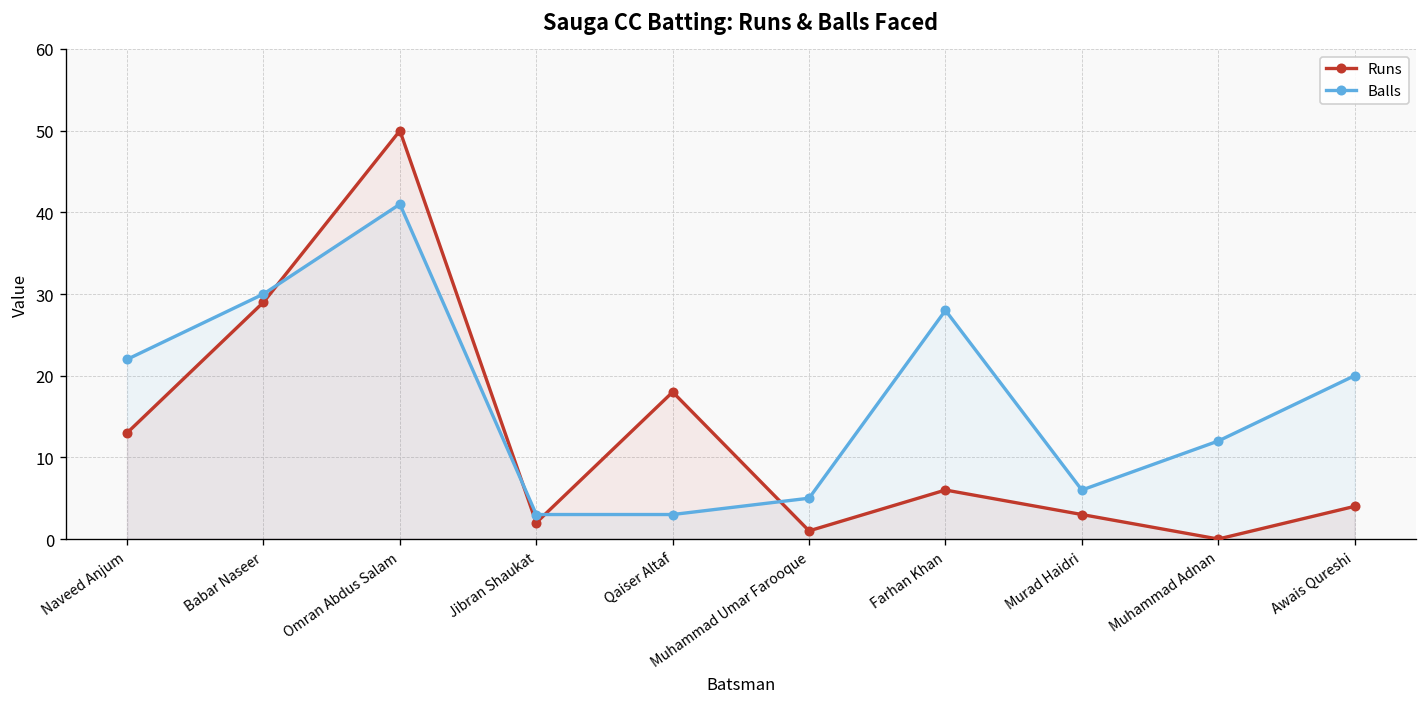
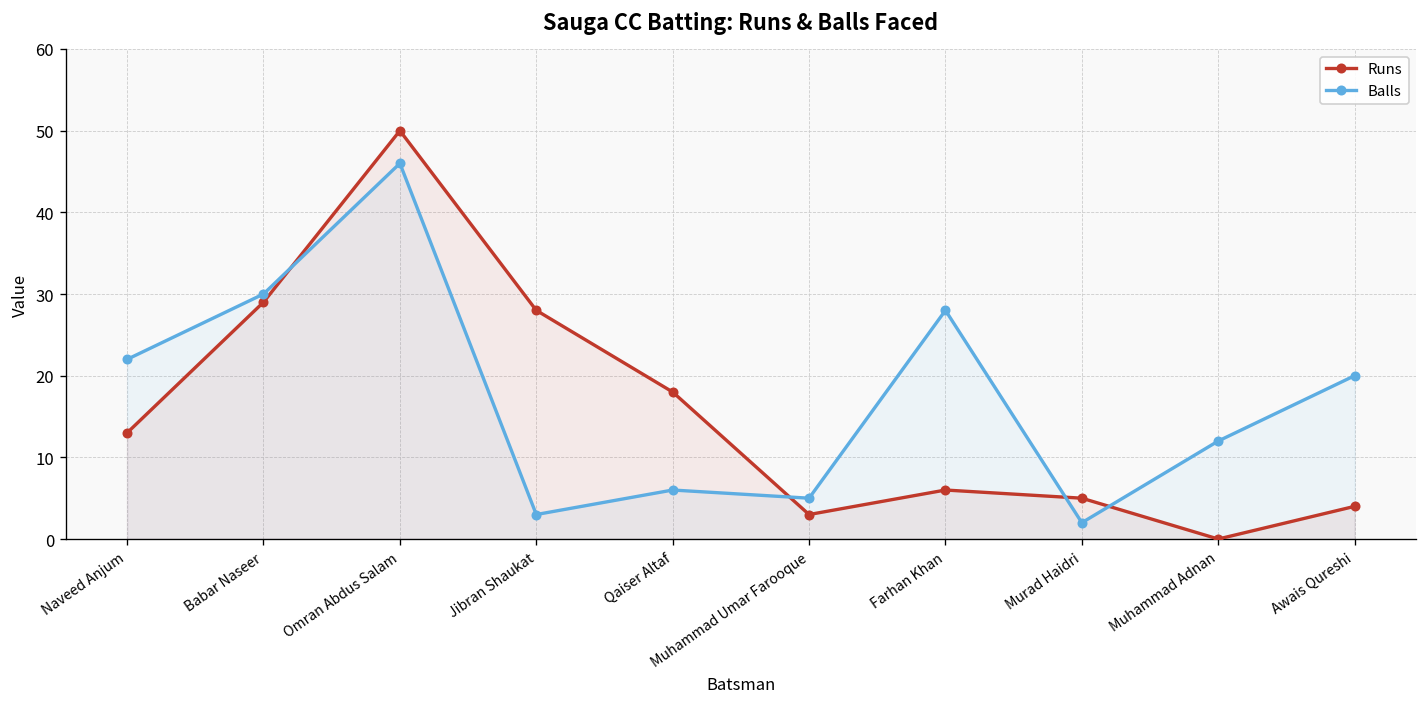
  {
    "Runs": {
      "Naveed Anjum": 13,
      "Babar Naseer": 29,
      "Omran Abdus Salam": 50,
-     "Jibran Shaukat": 2,
+     "Jibran Shaukat": 28,
      "Qaiser Altaf": 18,
-     "Muhammad Umar Farooque": 1,
+     "Muhammad Umar Farooque": 3,
      "Farhan Khan": 6,
-     "Murad Haidri": 3,
+     "Murad Haidri": 5,
      "Muhammad Adnan": 0,
      "Awais Qureshi": 4
    },
    "Balls": {
      "Naveed Anjum": 22,
      "Babar Naseer": 30,
-     "Omran Abdus Salam": 41,
+     "Omran Abdus Salam": 46,
      "Jibran Shaukat": 3,
-     "Qaiser Altaf": 3,
+     "Qaiser Altaf": 6,
      "Muhammad Umar Farooque": 5,
      "Farhan Khan": 28,
-     "Murad Haidri": 6,
+     "Murad Haidri": 2,
      "Muhammad Adnan": 12,
      "Awais Qureshi": 20
    }
  }
